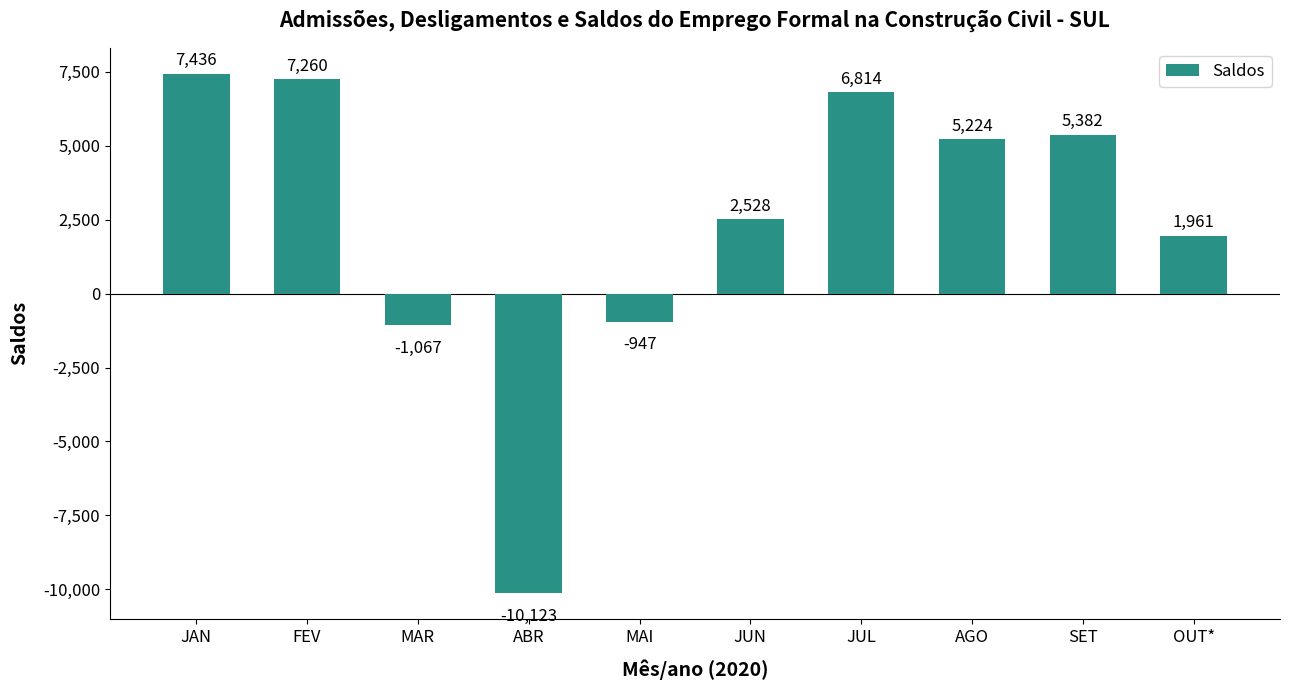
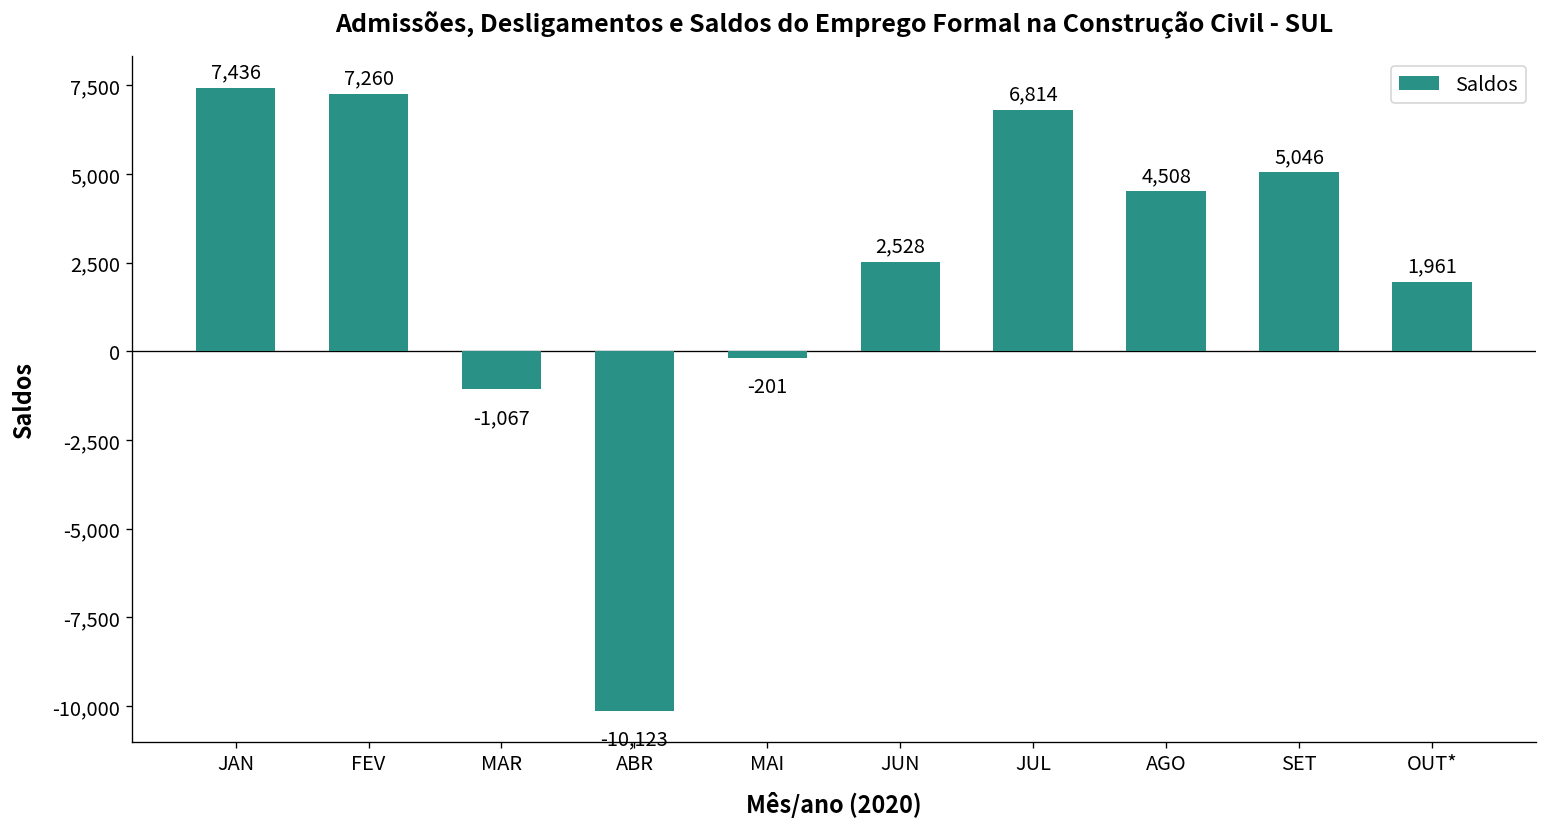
  {
    "JAN": "7,436",
    "FEV": "7,260",
    "MAR": "-1,067",
    "ABR": "-10,123",
-   "MAI": "-947",
+   "MAI": "-201",
    "JUN": "2,528",
    "JUL": "6,814",
-   "AGO": "5,224",
-   "SET": "5,382",
+   "AGO": "4,508",
+   "SET": "5,046",
    "OUT*": "1,961"
  }
